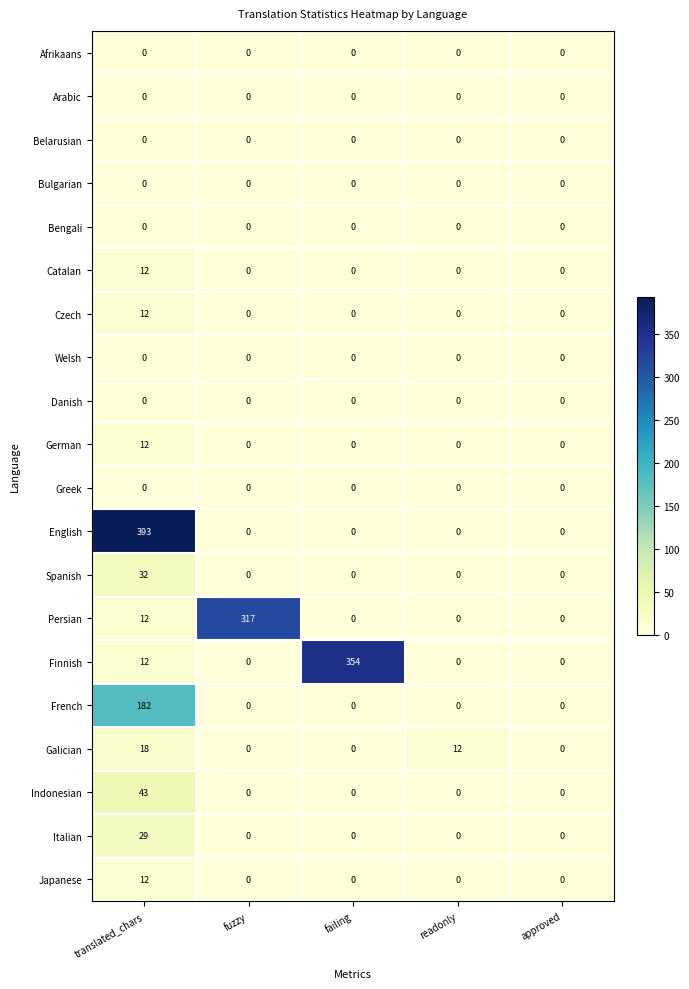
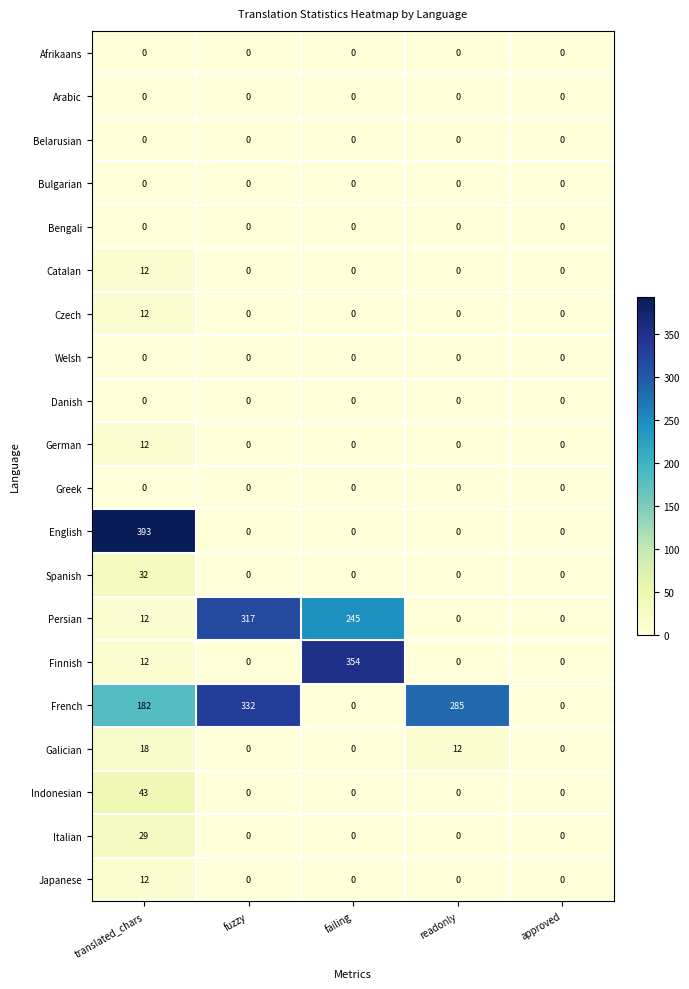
  {
    "Afrikaans": {
      "translated_chars": 0,
      "fuzzy": 0,
      "failing": 0,
      "readonly": 0,
      "approved": 0
    },
    "Arabic": {
      "translated_chars": 0,
      "fuzzy": 0,
      "failing": 0,
      "readonly": 0,
      "approved": 0
    },
    "Belarusian": {
      "translated_chars": 0,
      "fuzzy": 0,
      "failing": 0,
      "readonly": 0,
      "approved": 0
    },
    "Bulgarian": {
      "translated_chars": 0,
      "fuzzy": 0,
      "failing": 0,
      "readonly": 0,
      "approved": 0
    },
    "Bengali": {
      "translated_chars": 0,
      "fuzzy": 0,
      "failing": 0,
      "readonly": 0,
      "approved": 0
    },
    "Catalan": {
      "translated_chars": 12,
      "fuzzy": 0,
      "failing": 0,
      "readonly": 0,
      "approved": 0
    },
    "Czech": {
      "translated_chars": 12,
      "fuzzy": 0,
      "failing": 0,
      "readonly": 0,
      "approved": 0
    },
    "Welsh": {
      "translated_chars": 0,
      "fuzzy": 0,
      "failing": 0,
      "readonly": 0,
      "approved": 0
    },
    "Danish": {
      "translated_chars": 0,
      "fuzzy": 0,
      "failing": 0,
      "readonly": 0,
      "approved": 0
    },
    "German": {
      "translated_chars": 12,
      "fuzzy": 0,
      "failing": 0,
      "readonly": 0,
      "approved": 0
    },
    "Greek": {
      "translated_chars": 0,
      "fuzzy": 0,
      "failing": 0,
      "readonly": 0,
      "approved": 0
    },
    "English": {
      "translated_chars": 393,
      "fuzzy": 0,
      "failing": 0,
      "readonly": 0,
      "approved": 0
    },
    "Spanish": {
      "translated_chars": 32,
      "fuzzy": 0,
      "failing": 0,
      "readonly": 0,
      "approved": 0
    },
    "Persian": {
      "translated_chars": 12,
      "fuzzy": 317,
-     "failing": 0,
+     "failing": 245,
      "readonly": 0,
      "approved": 0
    },
    "Finnish": {
      "translated_chars": 12,
      "fuzzy": 0,
      "failing": 354,
      "readonly": 0,
      "approved": 0
    },
    "French": {
      "translated_chars": 182,
-     "fuzzy": 0,
+     "fuzzy": 332,
      "failing": 0,
-     "readonly": 0,
+     "readonly": 285,
      "approved": 0
    },
    "Galician": {
      "translated_chars": 18,
      "fuzzy": 0,
      "failing": 0,
      "readonly": 12,
      "approved": 0
    },
    "Indonesian": {
      "translated_chars": 43,
      "fuzzy": 0,
      "failing": 0,
      "readonly": 0,
      "approved": 0
    },
    "Italian": {
      "translated_chars": 29,
      "fuzzy": 0,
      "failing": 0,
      "readonly": 0,
      "approved": 0
    },
    "Japanese": {
      "translated_chars": 12,
      "fuzzy": 0,
      "failing": 0,
      "readonly": 0,
      "approved": 0
    }
  }
